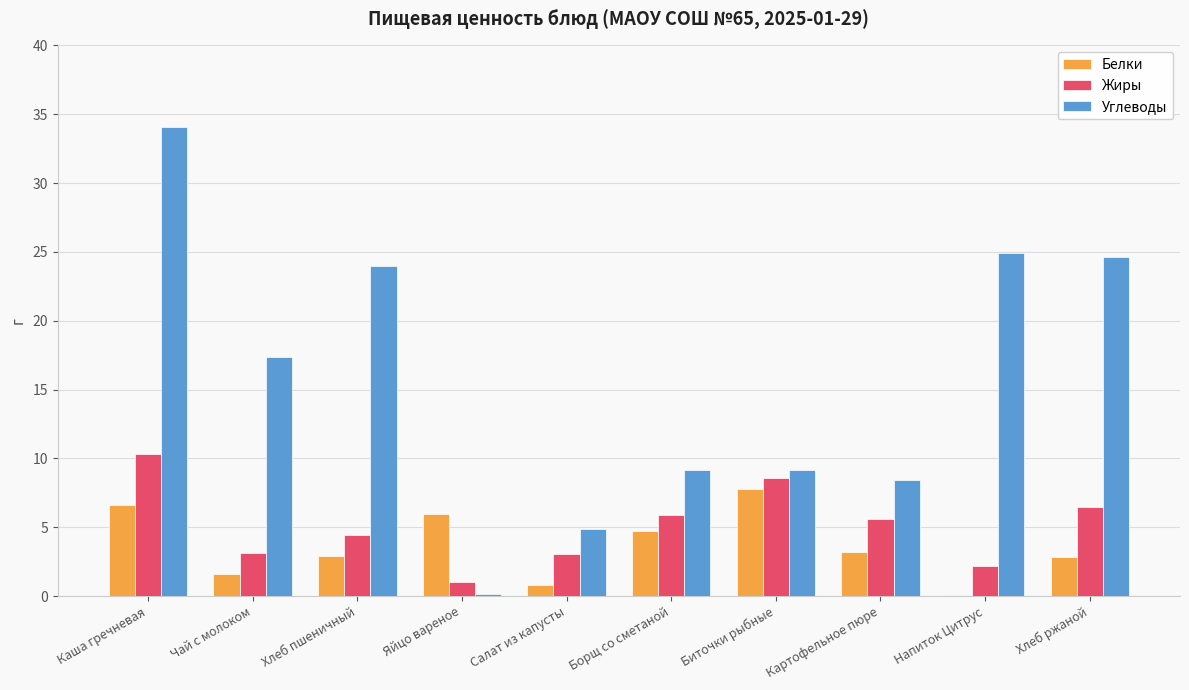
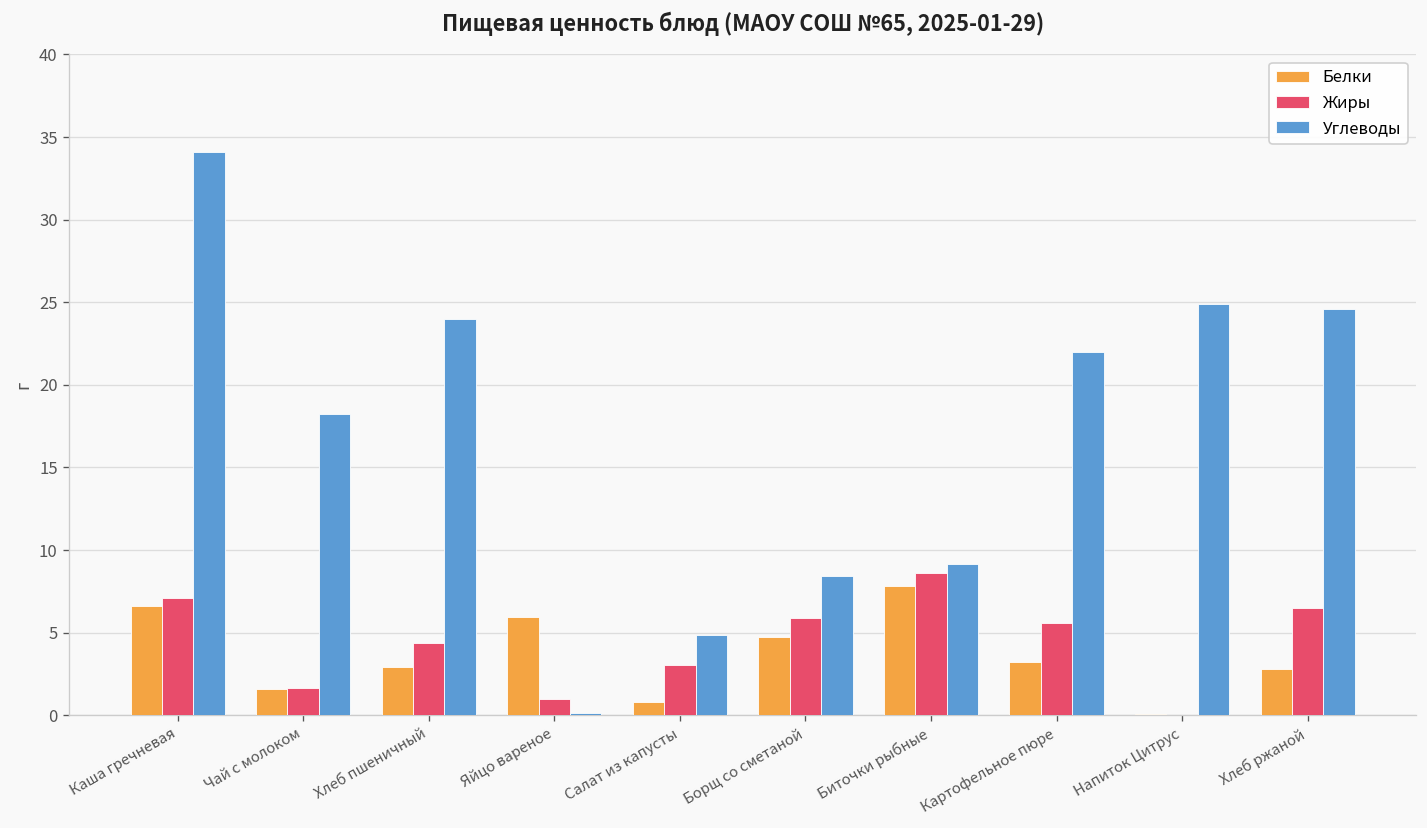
  {
    "Белки": {
      "Каша гречневая": 6.6,
      "Чай с молоком": 1.6,
      "Хлеб пшеничный": 2.9,
      "Яйцо вареное": 6.0,
      "Салат из капусты": 0.8,
      "Борщ со сметаной": 4.7,
      "Биточки рыбные": 7.8,
      "Картофельное пюре": 3.2,
      "Хлеб ржаной": 2.8
    },
    "Жиры": {
-     "Каша гречневая": 10.3,
-     "Чай с молоком": 3.2,
+     "Каша гречневая": 7.1,
+     "Чай с молоком": 1.7,
      "Хлеб пшеничный": 4.4,
      "Яйцо вареное": 1.0,
      "Салат из капусты": 3.1,
      "Борщ со сметаной": 5.9,
      "Биточки рыбные": 8.6,
      "Картофельное пюре": 5.6,
-     "Напиток Цитрус": 2.2,
+     "Напиток Цитрус": 0.0,
      "Хлеб ржаной": 6.5
    },
    "Углеводы": {
      "Каша гречневая": 34.1,
-     "Чай с молоком": 17.4,
+     "Чай с молоком": 18.2,
      "Хлеб пшеничный": 24.0,
      "Салат из капусты": 4.9,
-     "Борщ со сметаной": 9.2,
+     "Борщ со сметаной": 8.4,
      "Биточки рыбные": 9.1,
-     "Картофельное пюре": 8.4,
+     "Картофельное пюре": 22.0,
      "Напиток Цитрус": 24.9,
      "Хлеб ржаной": 24.6
    }
  }
